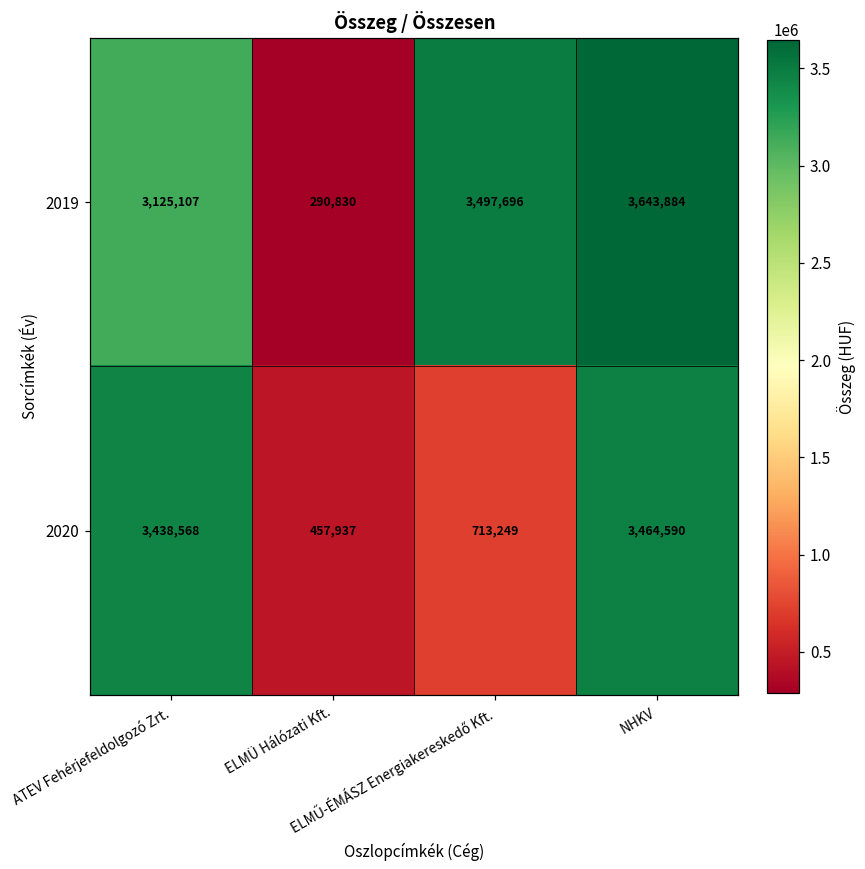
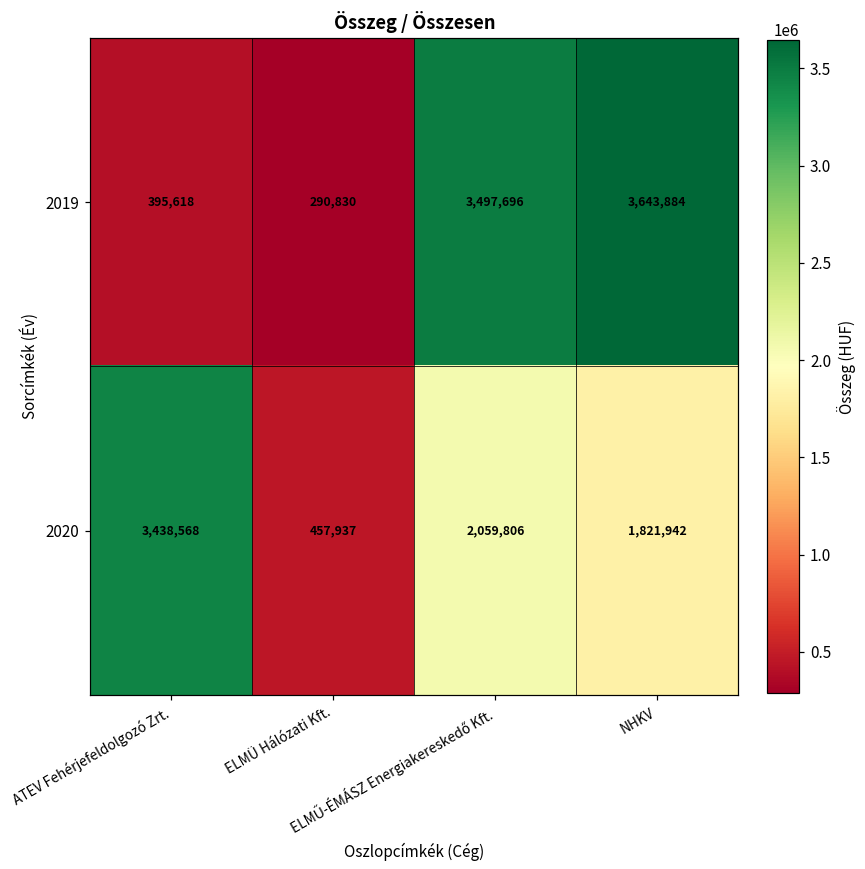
  {
    "2019": {
-     "ATEV Fehérjefeldolgozó Zrt.": "3,125,107",
+     "ATEV Fehérjefeldolgozó Zrt.": "395,618",
      "ELMÜ Hálózati Kft.": "290,830",
      "ELMŰ-ÉMÁSZ Energiakereskedő Kft.": "3,497,696",
      "NHKV": "3,643,884"
    },
    "2020": {
      "ATEV Fehérjefeldolgozó Zrt.": "3,438,568",
      "ELMÜ Hálózati Kft.": "457,937",
-     "ELMŰ-ÉMÁSZ Energiakereskedő Kft.": "713,249",
-     "NHKV": "3,464,590"
+     "ELMŰ-ÉMÁSZ Energiakereskedő Kft.": "2,059,806",
+     "NHKV": "1,821,942"
    }
  }
